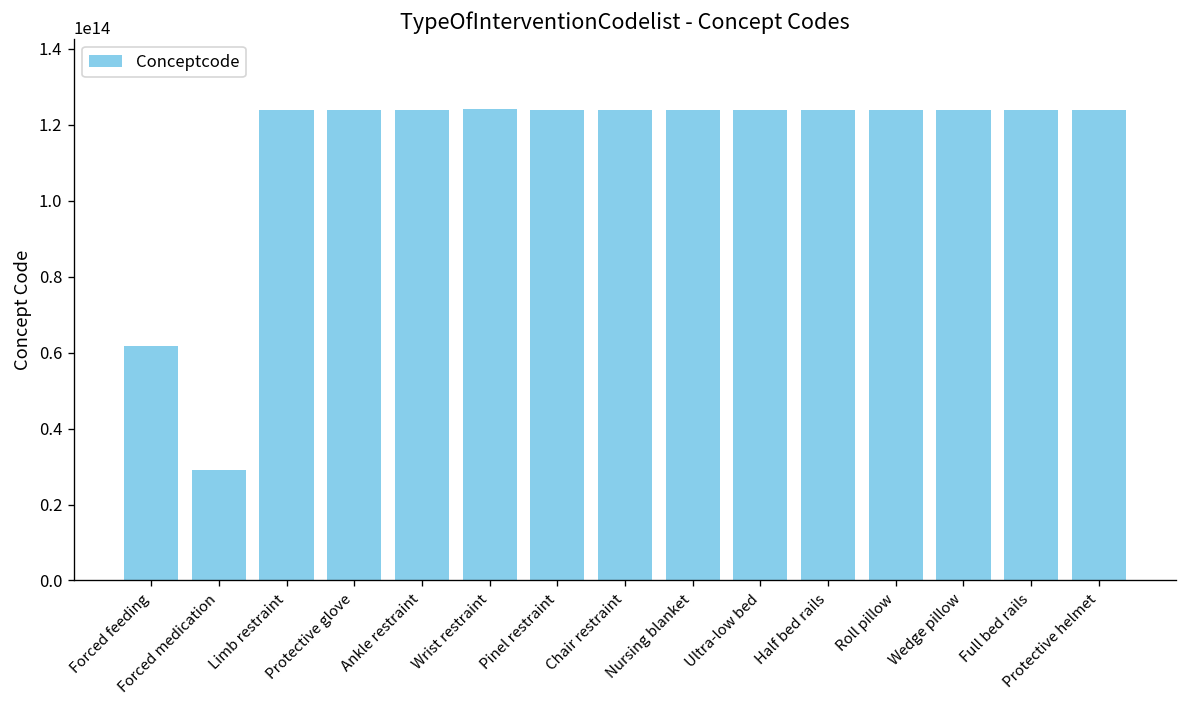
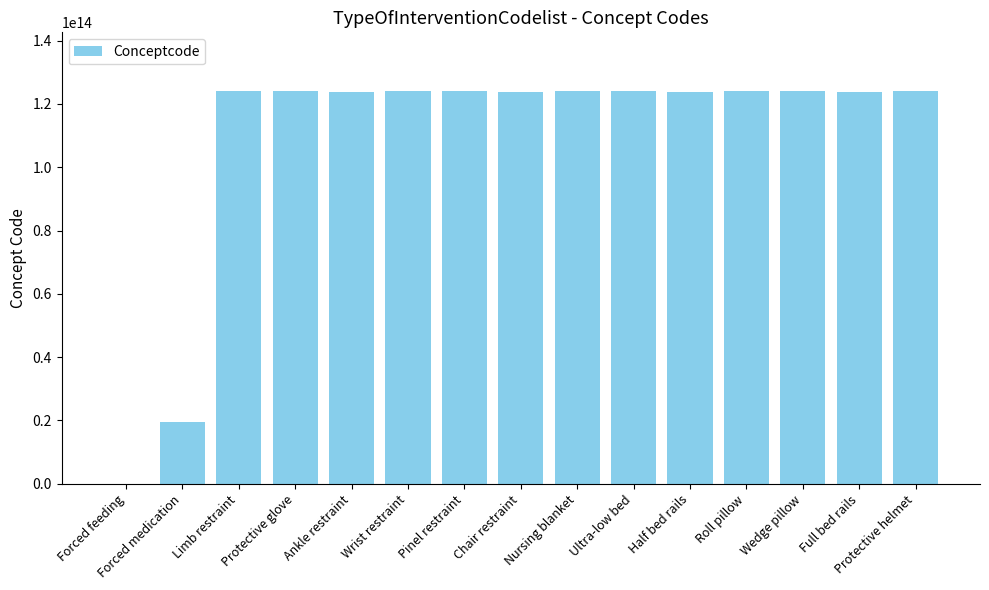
  {
-   "Forced feeding": 62000000000000,
-   "Forced medication": 29000000000000,
+   "Forced feeding": 0,
+   "Forced medication": 19000000000000,
    "Limb restraint": 124000000000000,
    "Protective glove": 124000000000000,
    "Ankle restraint": 124000000000000,
    "Wrist restraint": 124000000000000,
    "Pinel restraint": 124000000000000,
    "Chair restraint": 124000000000000,
    "Nursing blanket": 124000000000000,
    "Ultra-low bed": 124000000000000,
    "Half bed rails": 124000000000000,
    "Roll pillow": 124000000000000,
    "Wedge pillow": 124000000000000,
    "Full bed rails": 124000000000000,
    "Protective helmet": 124000000000000
  }
